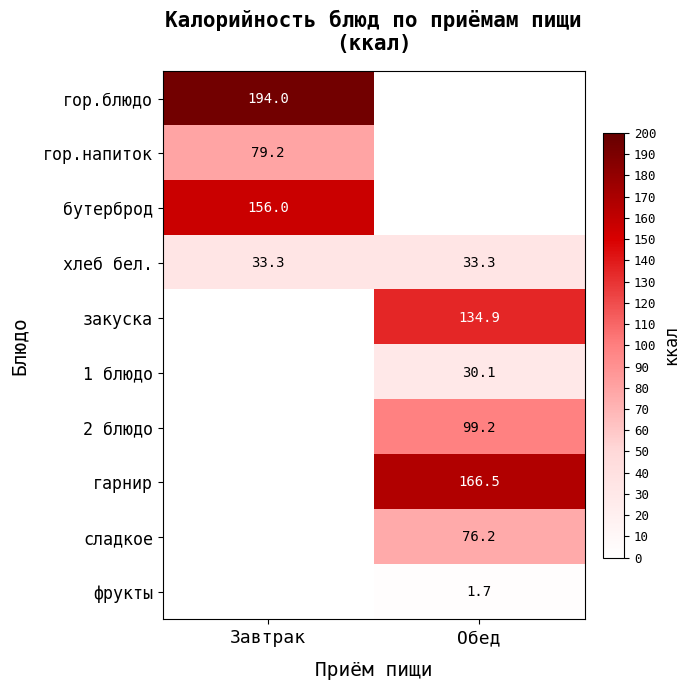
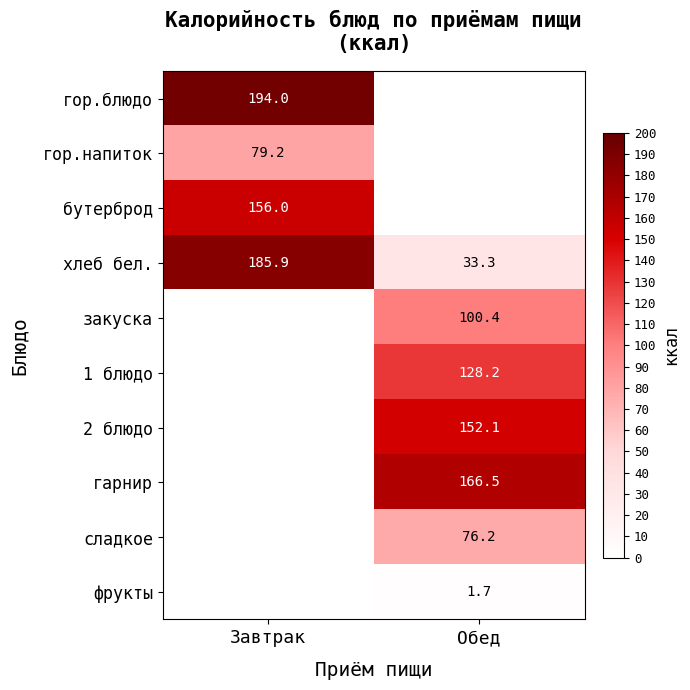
  {
    "гор.блюдо": {
      "Завтрак": 194.0
    },
    "гор.напиток": {
      "Завтрак": 79.2
    },
    "бутерброд": {
      "Завтрак": 156.0
    },
    "хлеб бел.": {
-     "Завтрак": 33.3,
+     "Завтрак": 185.9,
      "Обед": 33.3
    },
    "закуска": {
-     "Обед": 134.9
+     "Обед": 100.4
    },
    "1 блюдо": {
-     "Обед": 30.1
+     "Обед": 128.2
    },
    "2 блюдо": {
-     "Обед": 99.2
+     "Обед": 152.1
    },
    "гарнир": {
      "Обед": 166.5
    },
    "сладкое": {
      "Обед": 76.2
    },
    "фрукты": {
      "Обед": 1.7
    }
  }
